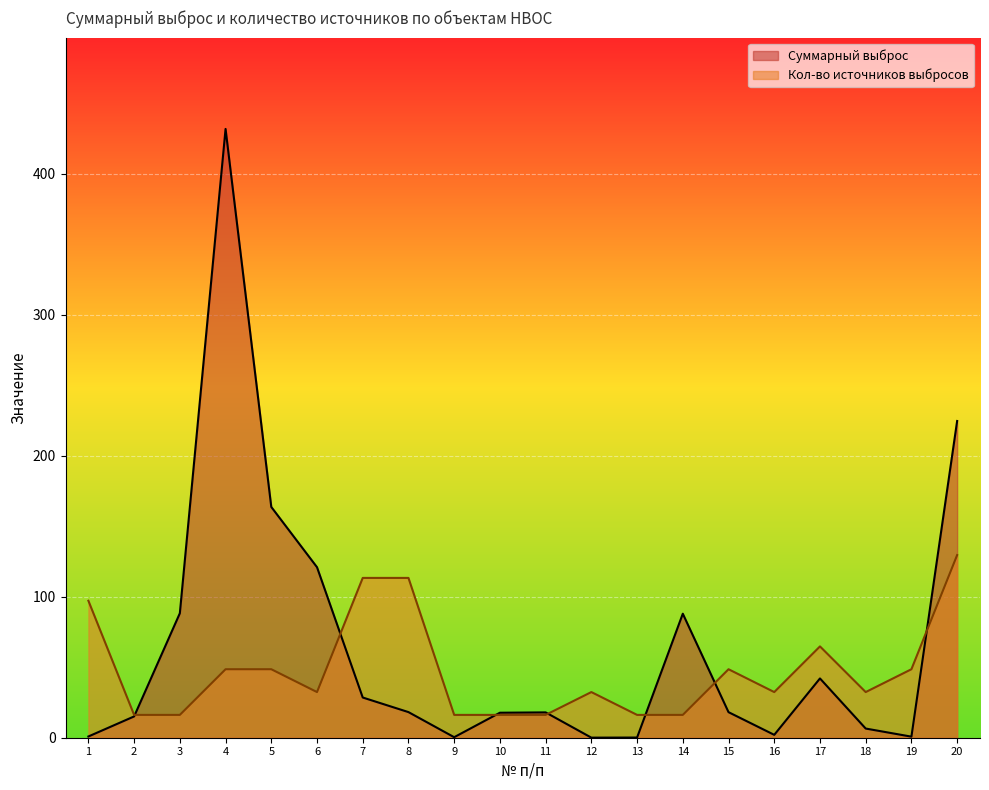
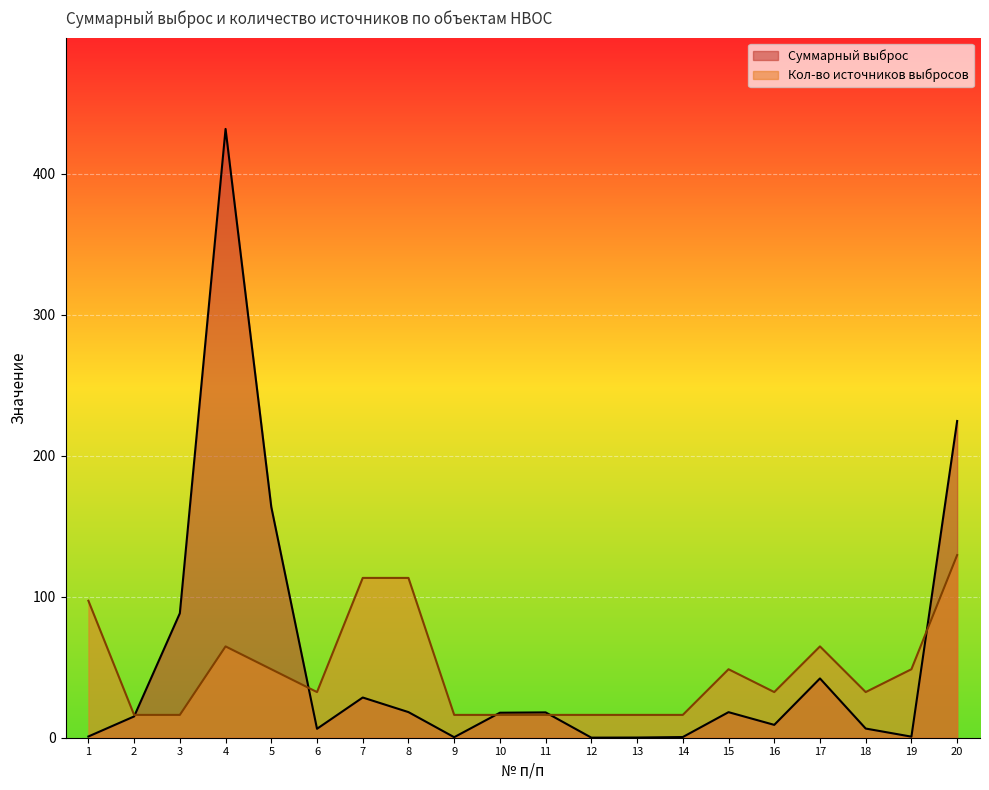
  {
    "Суммарный выброс": {
      "1": 1,
      "3": 88,
      "4": 432,
      "5": 164,
-     "6": 121,
+     "6": 6,
      "7": 29,
      "8": 18,
      "9": 0,
      "12": 0,
      "13": 0,
-     "14": 88,
+     "14": 0,
      "15": 18,
-     "16": 2,
+     "16": 9,
      "17": 42,
      "18": 7,
      "19": 1,
      "20": 225
    },
    "Кол-во источников выбросов": {
      "1": 97,
      "3": 16,
-     "4": 49,
+     "4": 65,
      "5": 49,
      "6": 32,
      "7": 113,
      "8": 113,
      "9": 16,
-     "12": 32,
+     "12": 16,
      "13": 16,
      "14": 16,
      "15": 49,
      "16": 32,
      "17": 65,
      "18": 32,
      "19": 49,
      "20": 130
    }
  }
